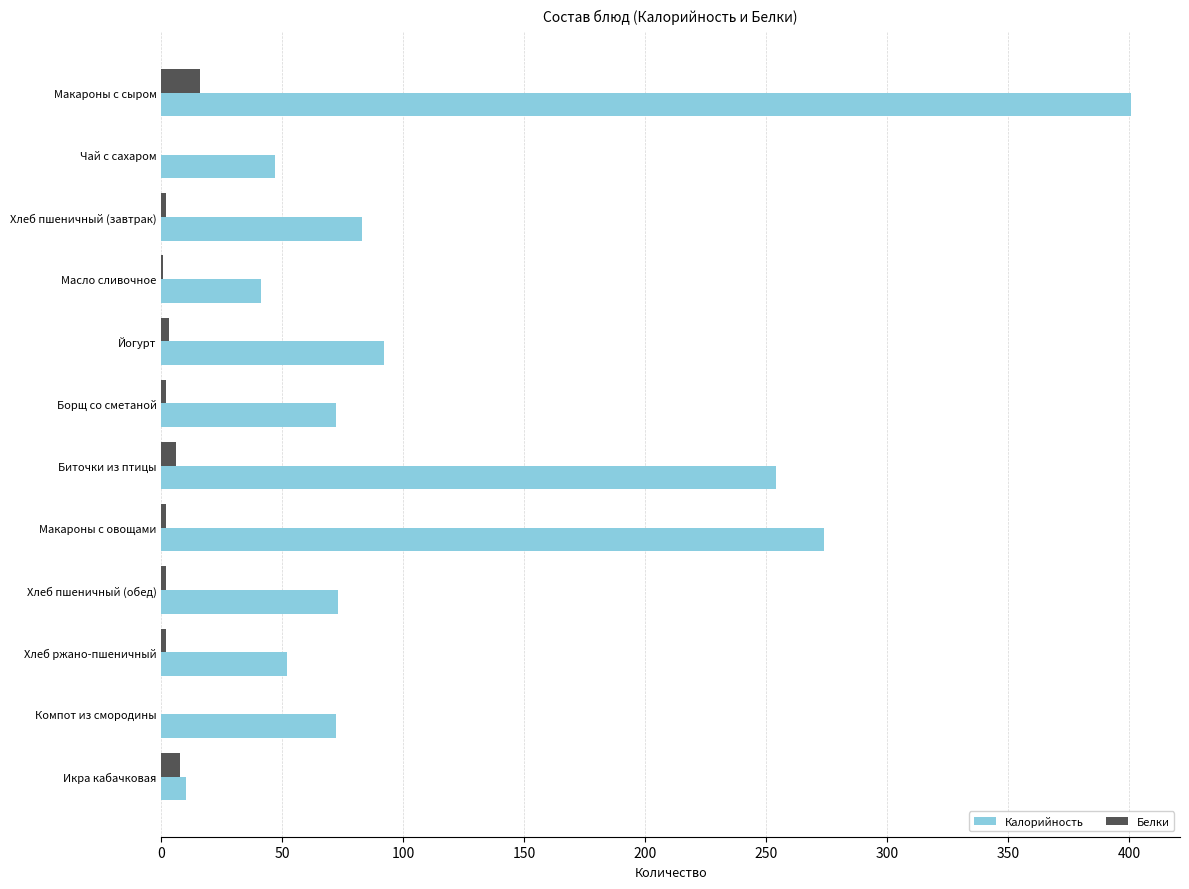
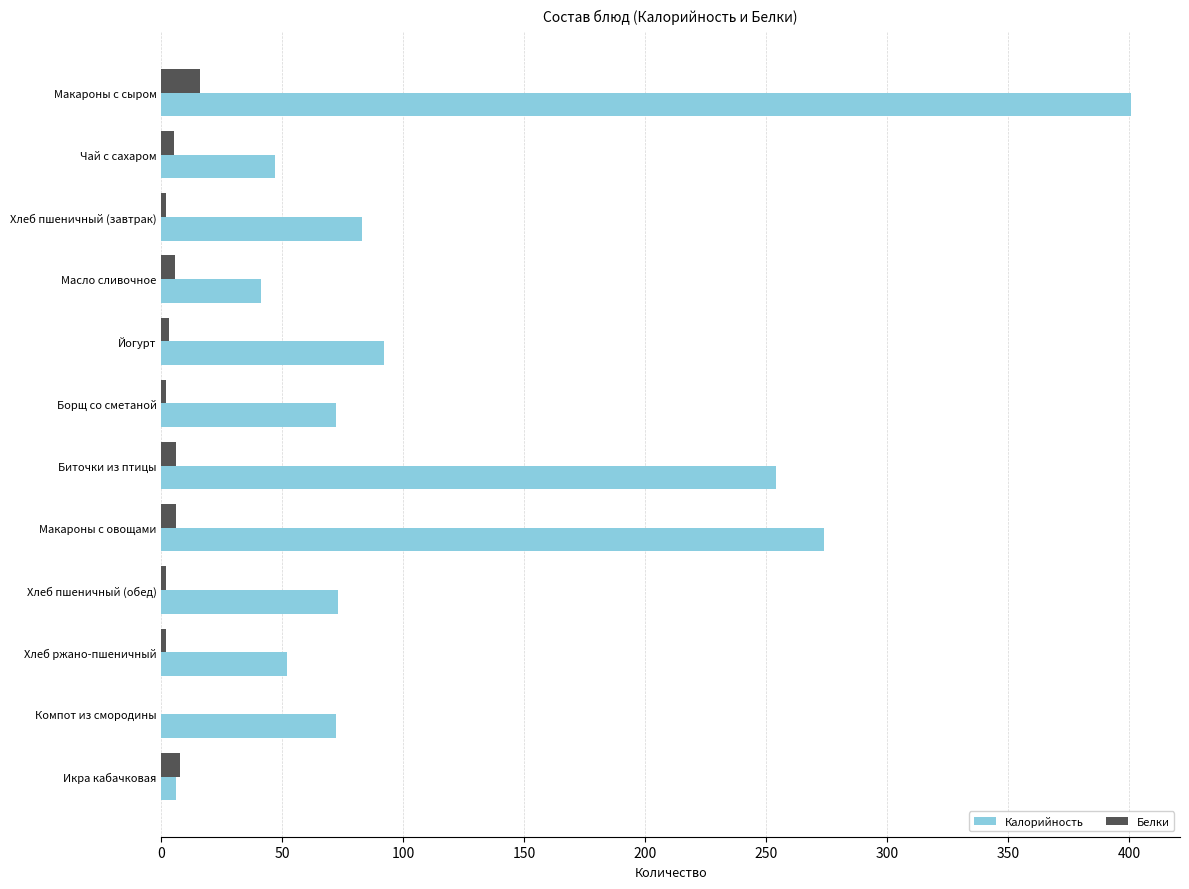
  {
    "Калорийность": {
      "Макароны с сыром": 401,
      "Чай с сахаром": 47,
      "Хлеб пшеничный (завтрак)": 83,
      "Масло сливочное": 41,
      "Йогурт": 92,
      "Борщ со сметаной": 72,
      "Биточки из птицы": 254,
      "Макароны с овощами": 274,
      "Хлеб пшеничный (обед)": 73,
      "Хлеб ржано-пшеничный": 52,
      "Компот из смородины": 72,
-     "Икра кабачковая": 10
+     "Икра кабачковая": 6
    },
    "Белки": {
      "Макароны с сыром": 16,
-     "Чай с сахаром": 0,
+     "Чай с сахаром": 5,
      "Хлеб пшеничный (завтрак)": 2,
-     "Масло сливочное": 1,
+     "Масло сливочное": 6,
      "Йогурт": 3,
      "Борщ со сметаной": 2,
      "Биточки из птицы": 6,
-     "Макароны с овощами": 2,
+     "Макароны с овощами": 6,
      "Хлеб пшеничный (обед)": 2,
      "Хлеб ржано-пшеничный": 2,
      "Компот из смородины": 0,
      "Икра кабачковая": 8
    }
  }
